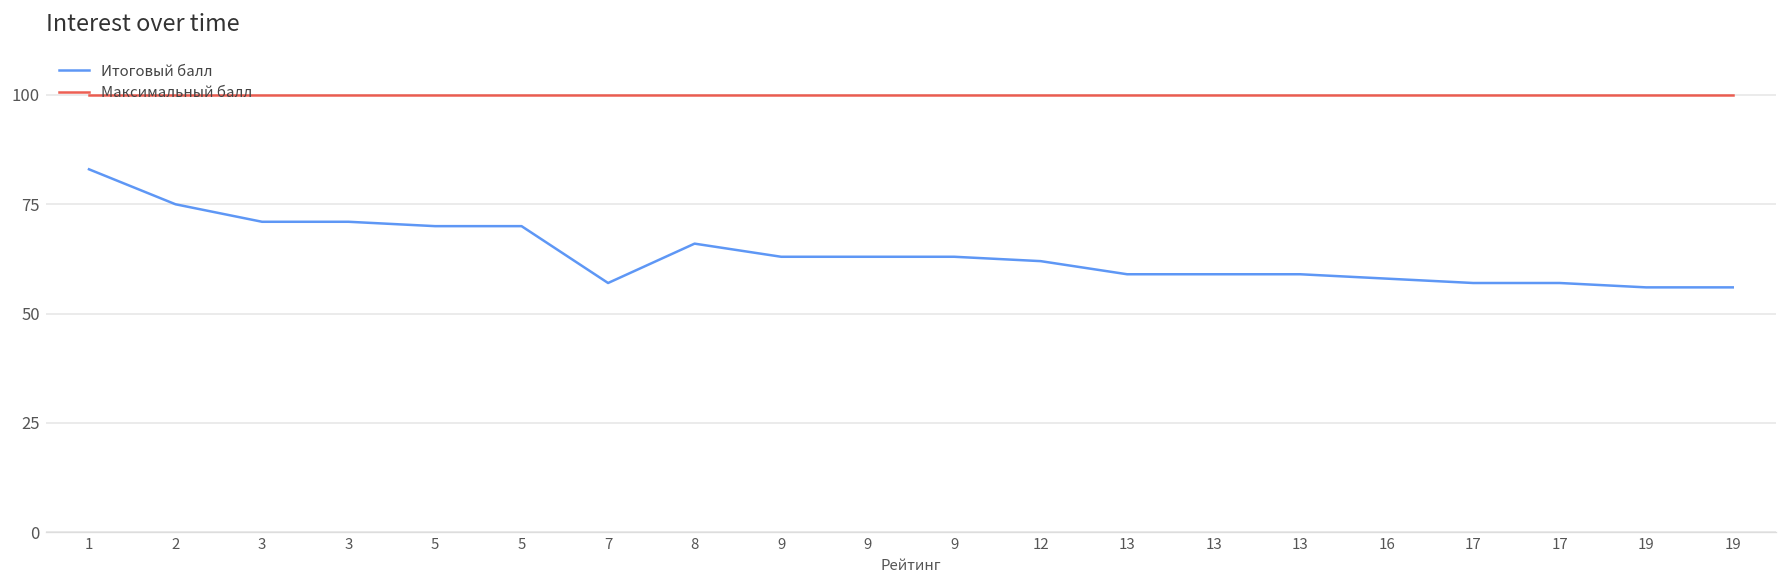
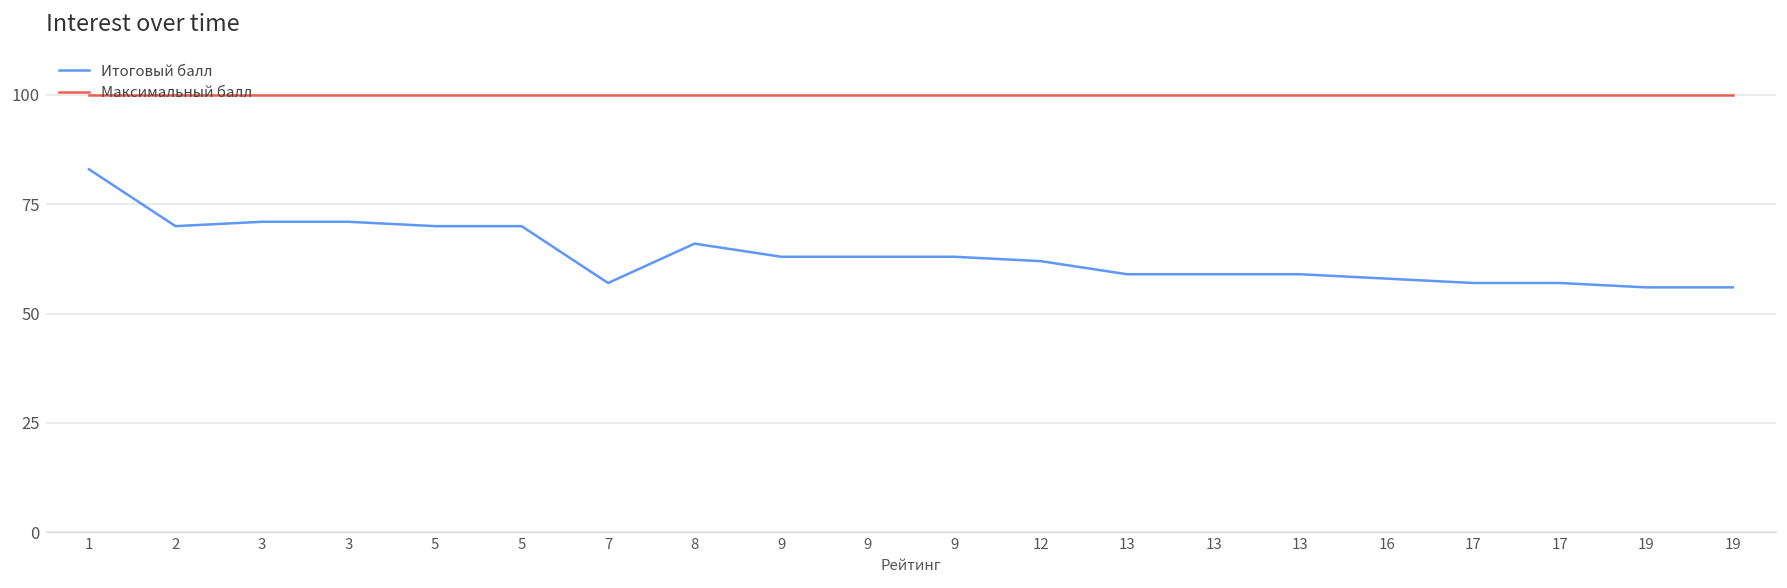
  {
    "Итоговый балл": {
      "1": 83,
-     "2": 75,
+     "2": 70,
      "7": 57,
      "8": 66,
      "12": 62,
      "16": 58
    },
    "Максимальный балл": {
      "1": 100,
      "2": 100,
      "7": 100,
      "8": 100,
      "12": 100,
      "16": 100
    }
  }
